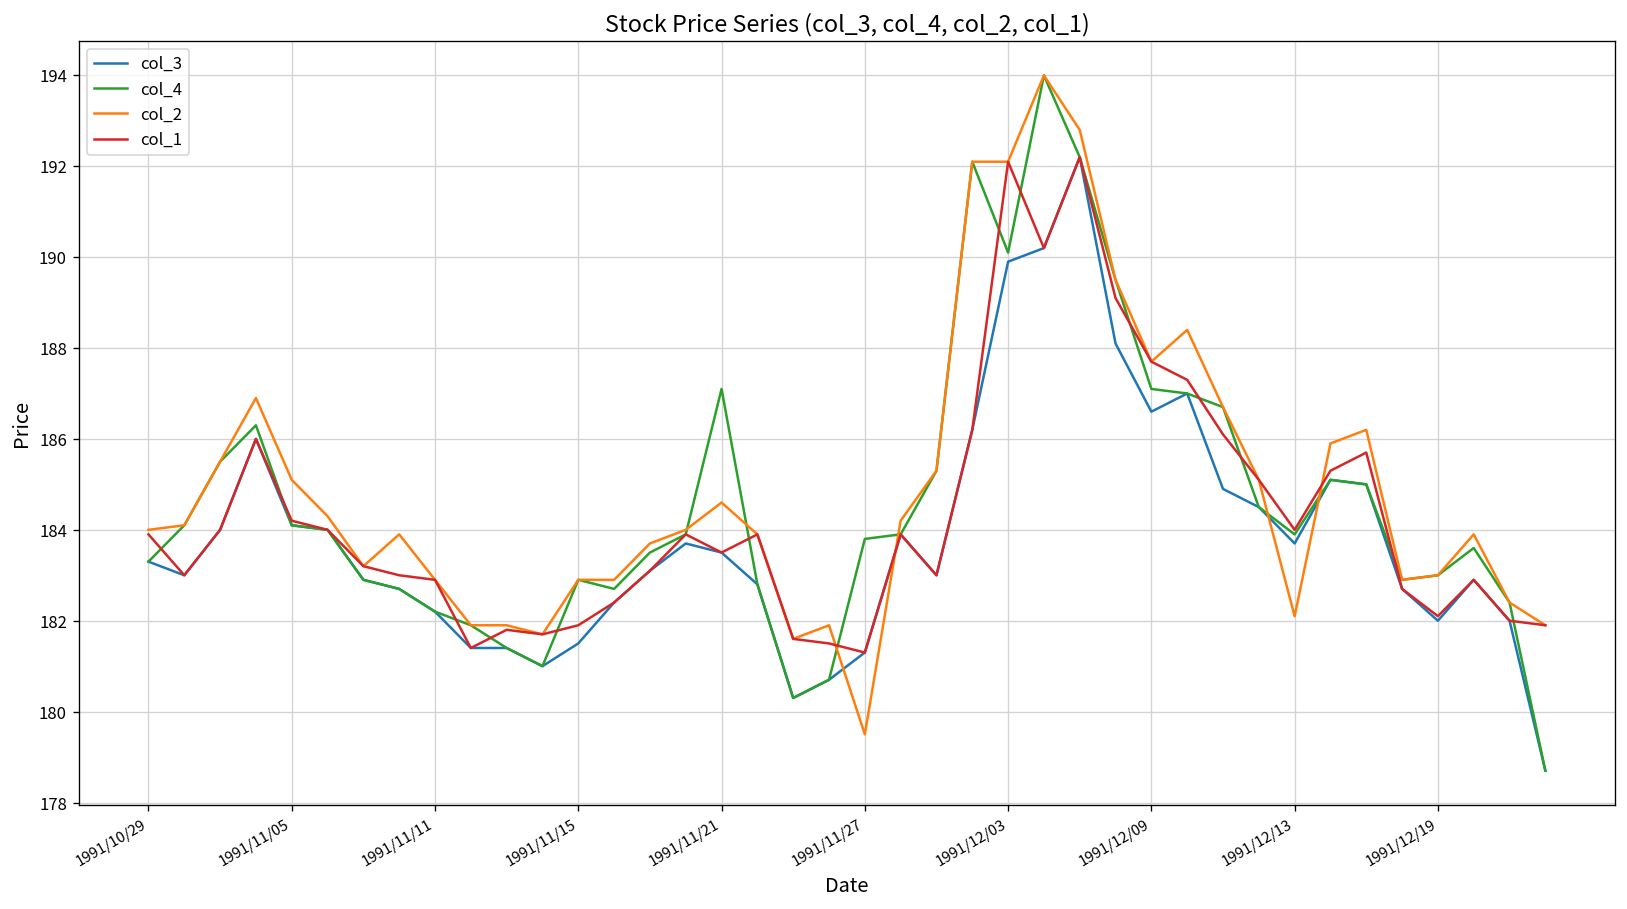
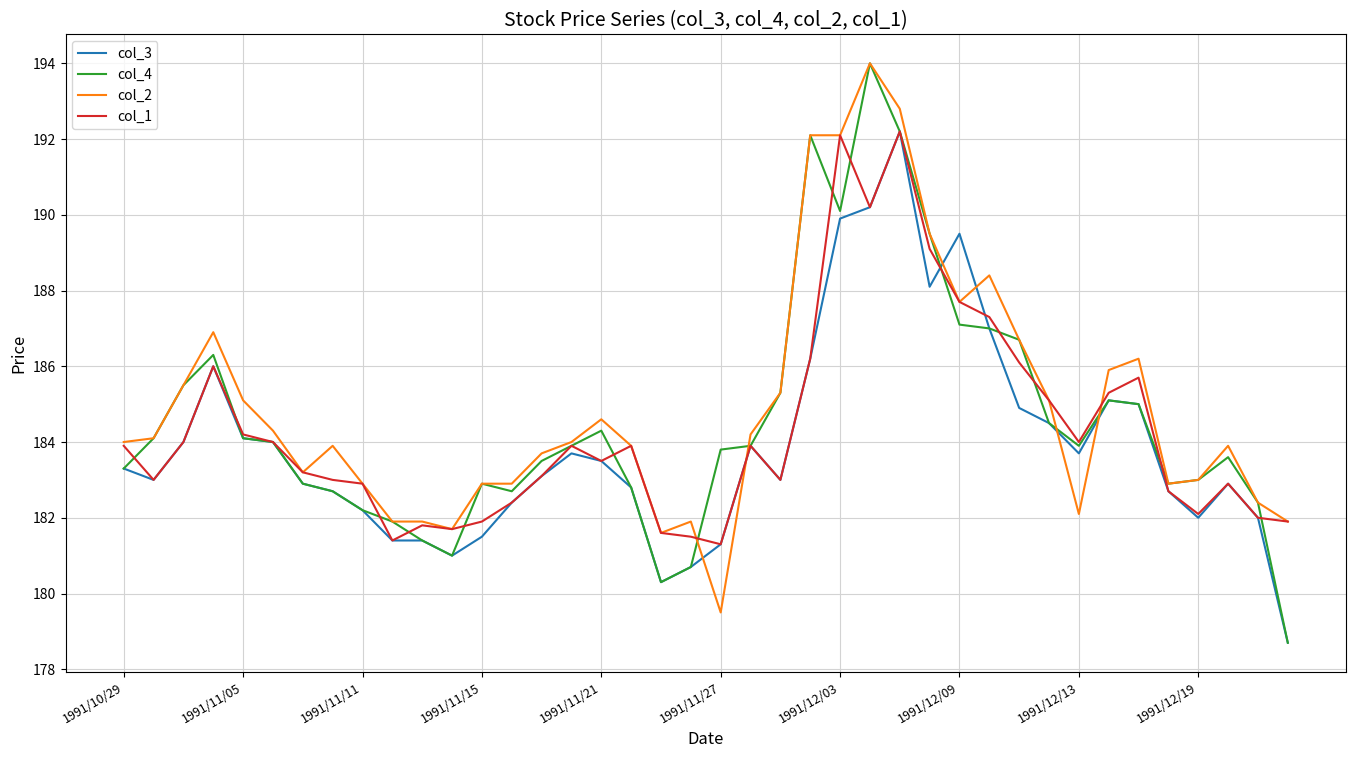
  {
    "col_3": {
      "1991/11/15": 181.5,
      "1991/12/03": 189.9,
-     "1991/12/09": 186.6,
+     "1991/12/09": 189.5,
      "1991/12/13": 183.7,
      "1991/12/19": 182.0
    },
    "col_4": {
-     "1991/11/21": 187.1,
+     "1991/11/21": 184.3,
      "1991/11/27": 183.8,
      "1991/12/03": 190.1,
      "1991/12/09": 187.1,
      "1991/12/13": 183.9
    },
    "col_2": {
      "1991/10/29": 184.0,
      "1991/11/05": 185.1,
      "1991/11/21": 184.6,
      "1991/11/27": 179.5,
      "1991/12/13": 182.1
    },
    "col_1": {
      "1991/10/29": 183.9,
      "1991/11/05": 184.2,
      "1991/11/15": 181.9,
      "1991/12/13": 184.0,
      "1991/12/19": 182.1
    }
  }
